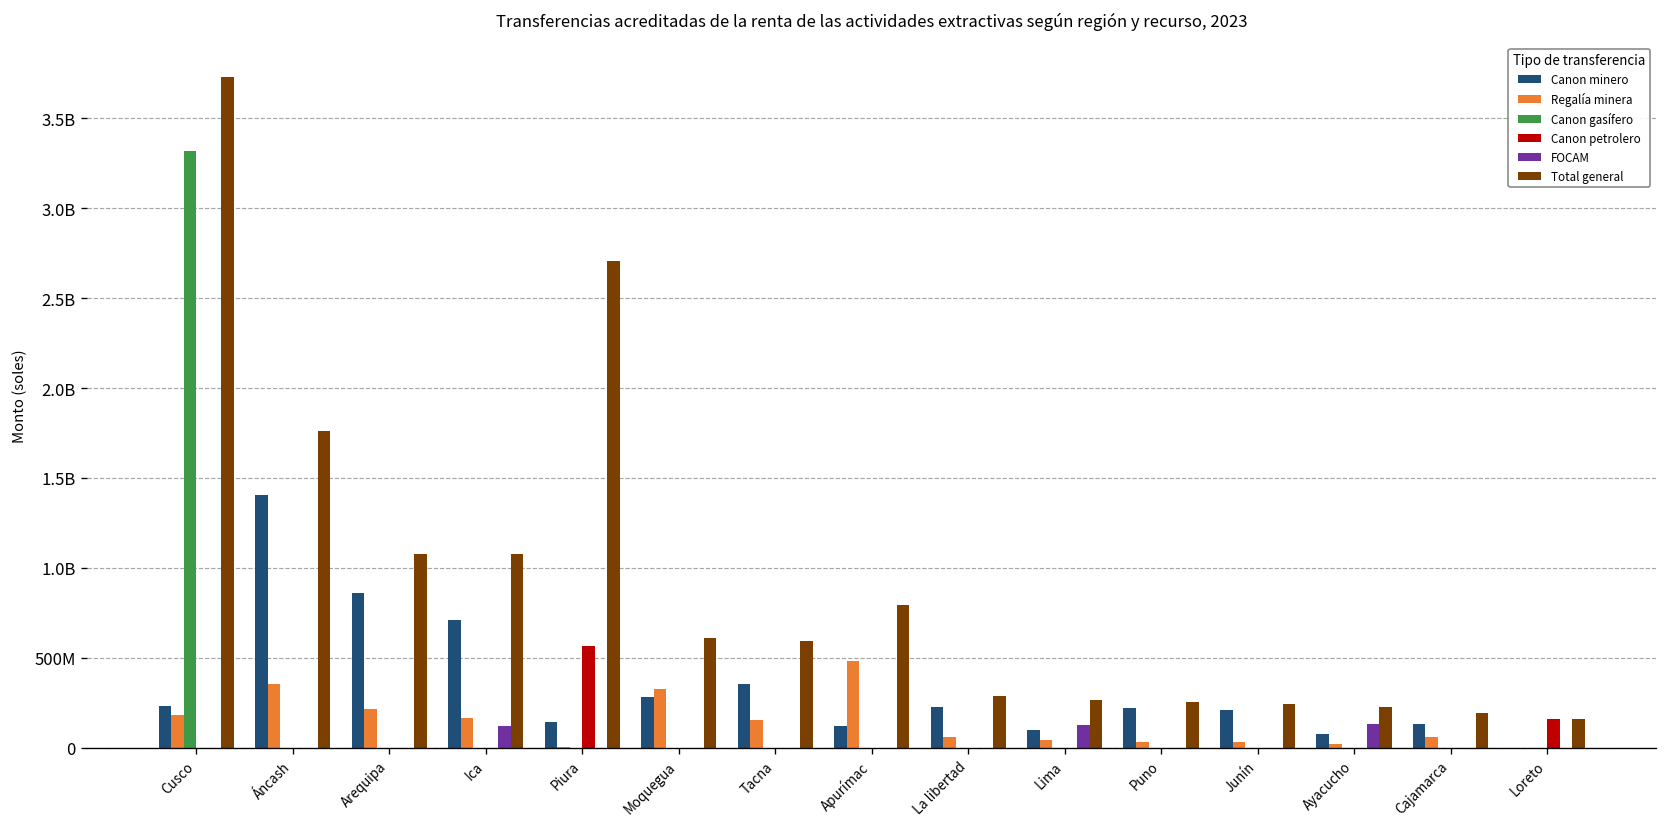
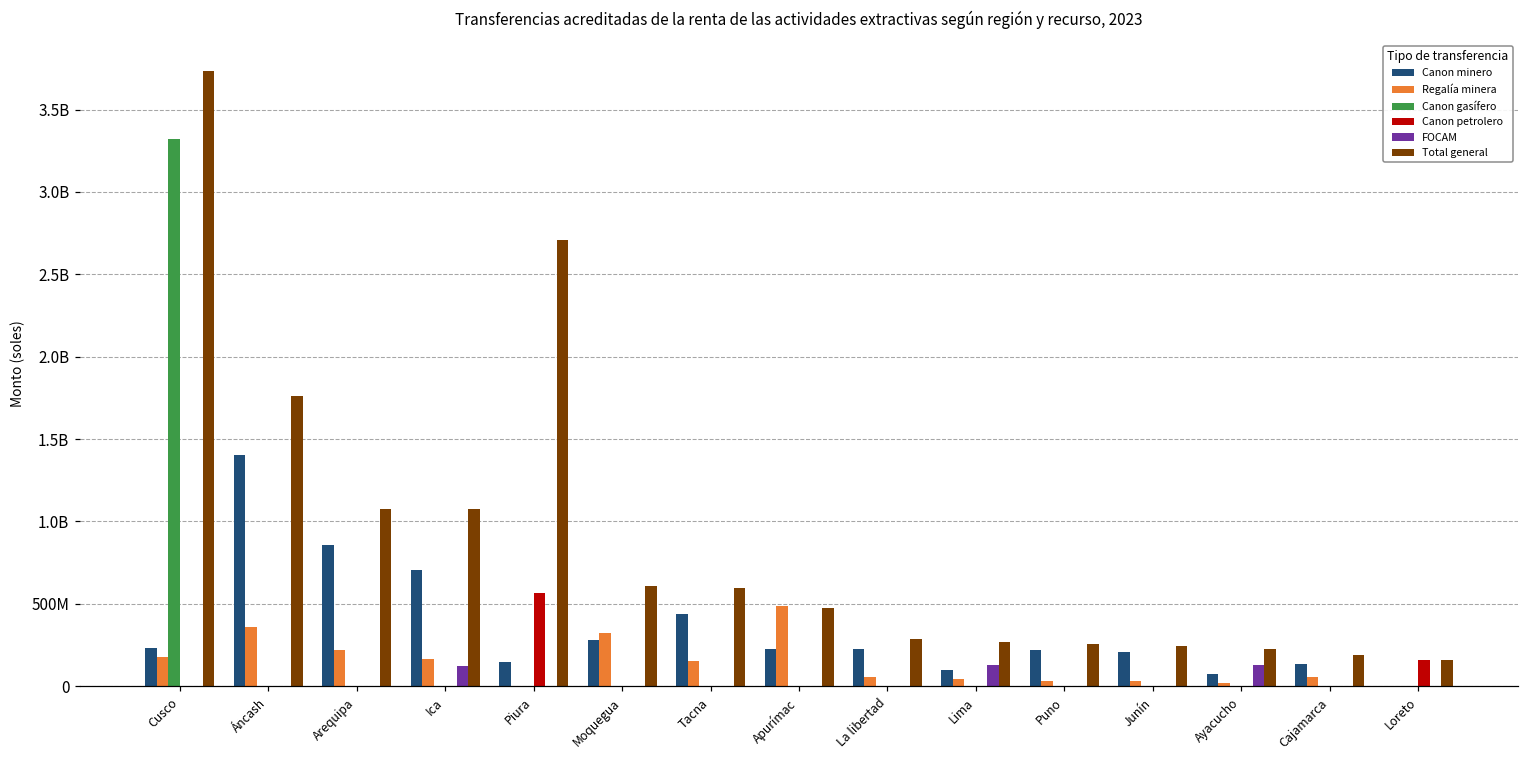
  {
    "Canon minero": {
      "Cusco": 230000000,
      "Áncash": 1410000000,
      "Arequipa": 860000000,
      "Ica": 710000000,
      "Piura": 140000000,
      "Moquegua": 280000000,
-     "Tacna": 350000000,
-     "Apurímac": 120000000,
+     "Tacna": 440000000,
+     "Apurímac": 230000000,
      "La libertad": 230000000,
      "Lima": 100000000,
      "Puno": 220000000,
      "Junín": 210000000,
      "Ayacucho": 80000000,
      "Cajamarca": 130000000
    },
    "Regalía minera": {
      "Cusco": 180000000,
      "Áncash": 360000000,
      "Arequipa": 220000000,
      "Ica": 160000000,
      "Moquegua": 330000000,
      "Tacna": 160000000,
      "Apurímac": 480000000,
      "La libertad": 60000000,
      "Lima": 40000000,
      "Puno": 30000000,
      "Junín": 30000000,
      "Ayacucho": 20000000,
      "Cajamarca": 60000000,
      "Loreto": 0
    },
    "Canon gasífero": {
      "Cusco": 3320000000,
      "Áncash": 0,
      "Arequipa": 0,
      "Ica": 0,
      "Piura": 0,
      "Moquegua": 0,
      "Tacna": 0,
      "Apurímac": 0,
      "La libertad": 0,
      "Lima": 0,
      "Puno": 0,
      "Junín": 0,
      "Ayacucho": 0,
      "Cajamarca": 0,
      "Loreto": 0
    },
    "Canon petrolero": {
      "Cusco": 0,
      "Áncash": 0,
      "Arequipa": 0,
      "Ica": 0,
      "Piura": 560000000,
      "Moquegua": 0,
      "Tacna": 0,
      "Apurímac": 0,
      "La libertad": 0,
      "Lima": 0,
      "Puno": 0,
      "Junín": 0,
      "Ayacucho": 0,
      "Cajamarca": 0,
      "Loreto": 160000000
    },
    "FOCAM": {
      "Cusco": 0,
      "Áncash": 0,
      "Arequipa": 0,
      "Ica": 120000000,
      "Piura": 0,
      "Moquegua": 0,
      "Tacna": 0,
      "Apurímac": 0,
      "La libertad": 0,
      "Lima": 130000000,
      "Puno": 0,
      "Junín": 0,
      "Ayacucho": 130000000,
      "Cajamarca": 0,
      "Loreto": 0
    },
    "Total general": {
      "Cusco": 3730000000,
      "Áncash": 1760000000,
      "Arequipa": 1080000000,
      "Ica": 1080000000,
      "Piura": 2710000000,
      "Moquegua": 610000000,
      "Tacna": 590000000,
-     "Apurímac": 790000000,
+     "Apurímac": 480000000,
      "La libertad": 290000000,
      "Lima": 270000000,
      "Puno": 250000000,
      "Junín": 240000000,
      "Ayacucho": 230000000,
      "Cajamarca": 190000000,
      "Loreto": 160000000
    }
  }
